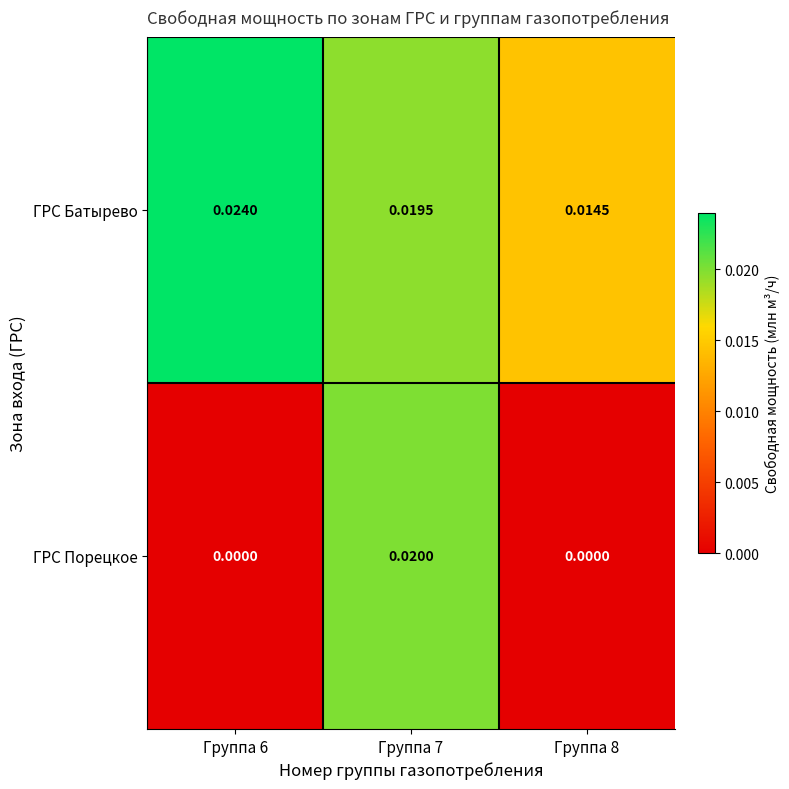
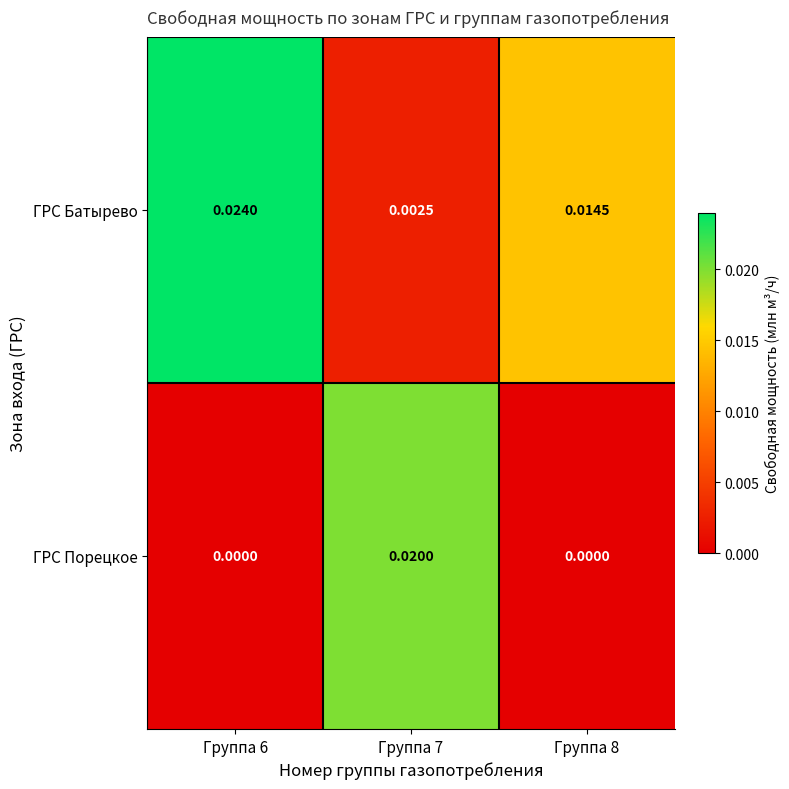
  {
    "ГРС Батырево": {
      "Группа 6": 0.0240,
-     "Группа 7": 0.0195,
+     "Группа 7": 0.0025,
      "Группа 8": 0.0145
    },
    "ГРС Порецкое": {
      "Группа 6": 0.0000,
      "Группа 7": 0.0200,
      "Группа 8": 0.0000
    }
  }
